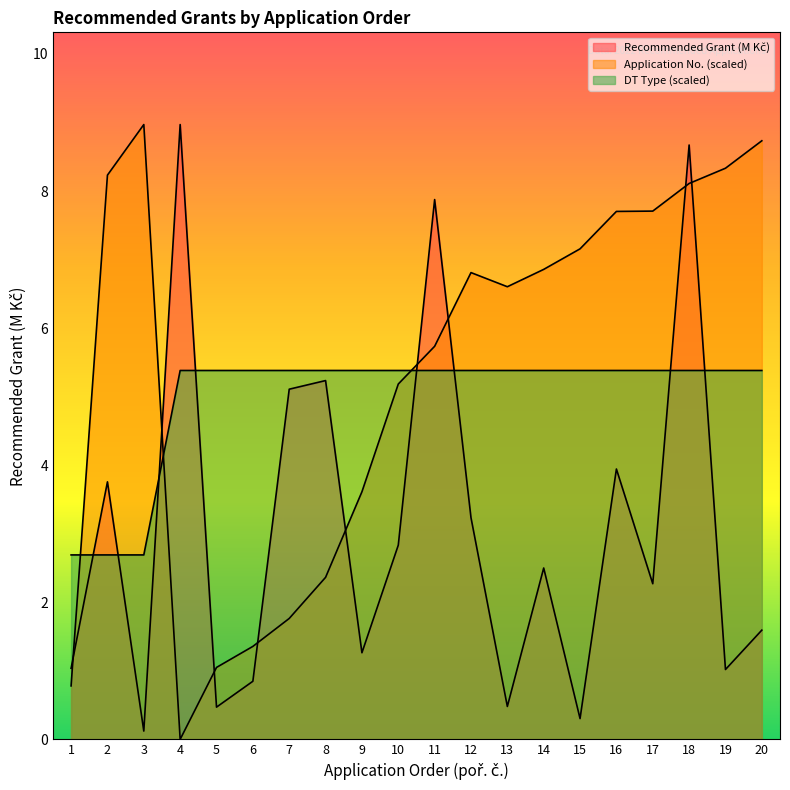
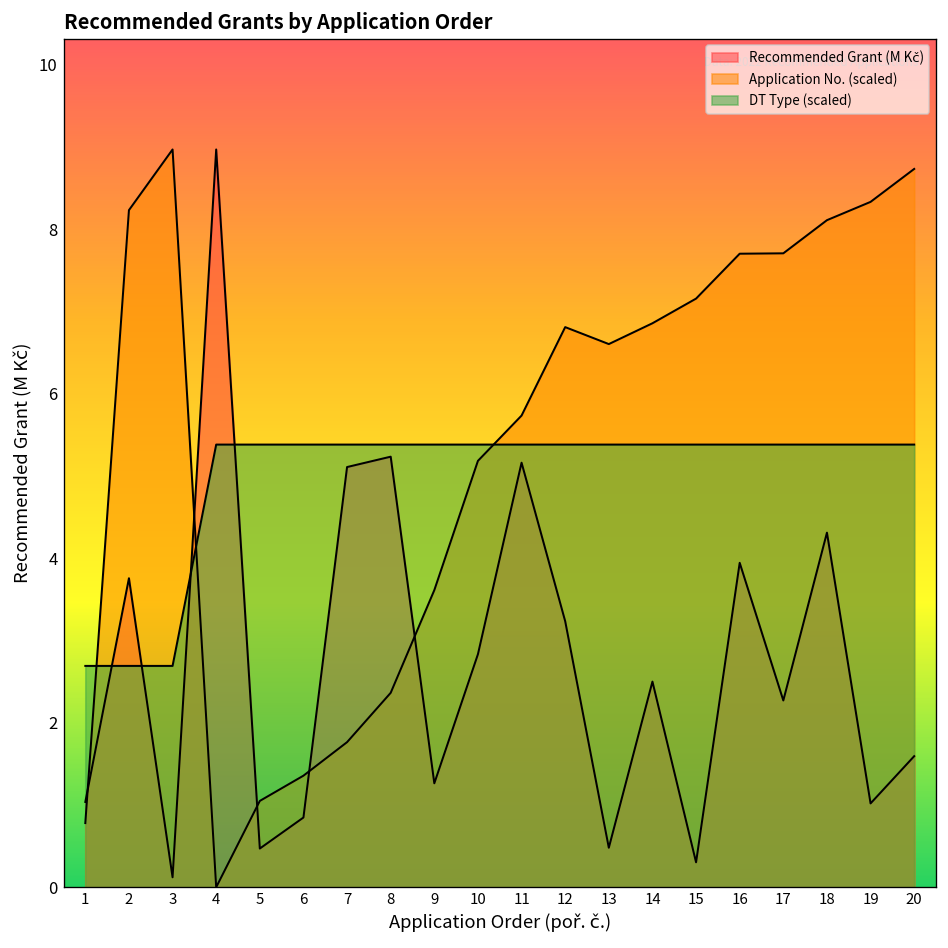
  {
    "Recommended Grant (M Kč)": {
      "1": 1.0,
      "2": 3.8,
      "3": 0.1,
      "4": 9.0,
      "5": 0.5,
      "6": 0.8,
      "7": 5.1,
      "8": 5.2,
      "9": 1.3,
      "10": 2.8,
-     "11": 7.9,
+     "11": 5.2,
      "12": 3.2,
      "13": 0.5,
      "14": 2.5,
      "15": 0.3,
      "16": 3.9,
      "17": 2.3,
-     "18": 8.7,
+     "18": 4.3,
      "19": 1.0,
      "20": 1.6
    },
    "Application No. (scaled)": {
      "1": 0.8,
      "2": 8.2,
      "3": 9.0,
      "4": 0.0,
      "5": 1.0,
      "6": 1.4,
      "7": 1.8,
      "8": 2.4,
      "9": 3.6,
      "10": 5.2,
      "11": 5.7,
      "12": 6.8,
      "13": 6.6,
      "14": 6.9,
      "15": 7.2,
      "16": 7.7,
      "17": 7.7,
      "18": 8.1,
      "19": 8.3,
      "20": 8.7
    },
    "DT Type (scaled)": {
      "1": 2.7,
      "2": 2.7,
      "3": 2.7,
      "4": 5.4,
      "5": 5.4,
      "6": 5.4,
      "7": 5.4,
      "8": 5.4,
      "9": 5.4,
      "10": 5.4,
      "11": 5.4,
      "12": 5.4,
      "13": 5.4,
      "14": 5.4,
      "15": 5.4,
      "16": 5.4,
      "17": 5.4,
      "18": 5.4,
      "19": 5.4,
      "20": 5.4
    }
  }
